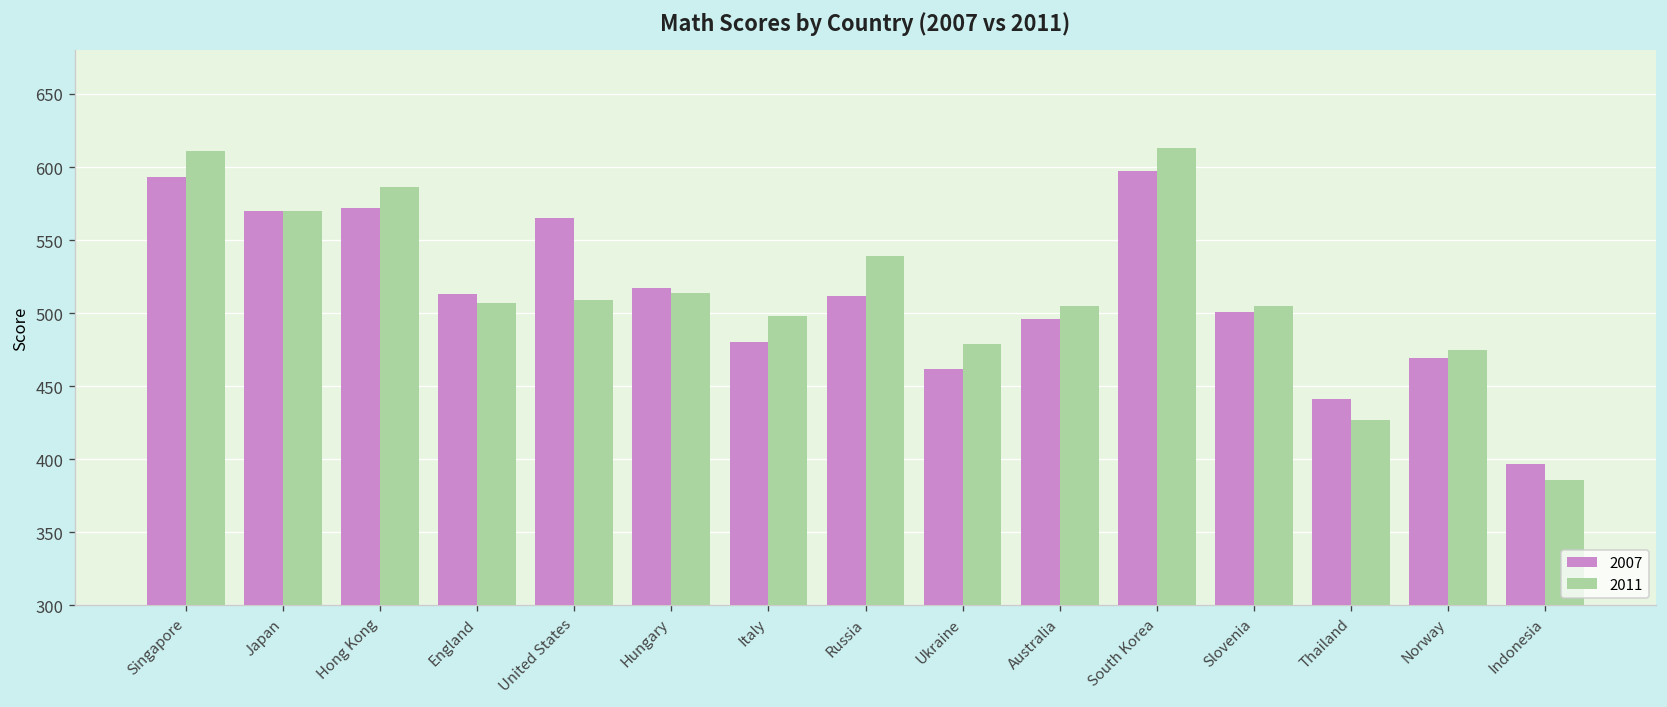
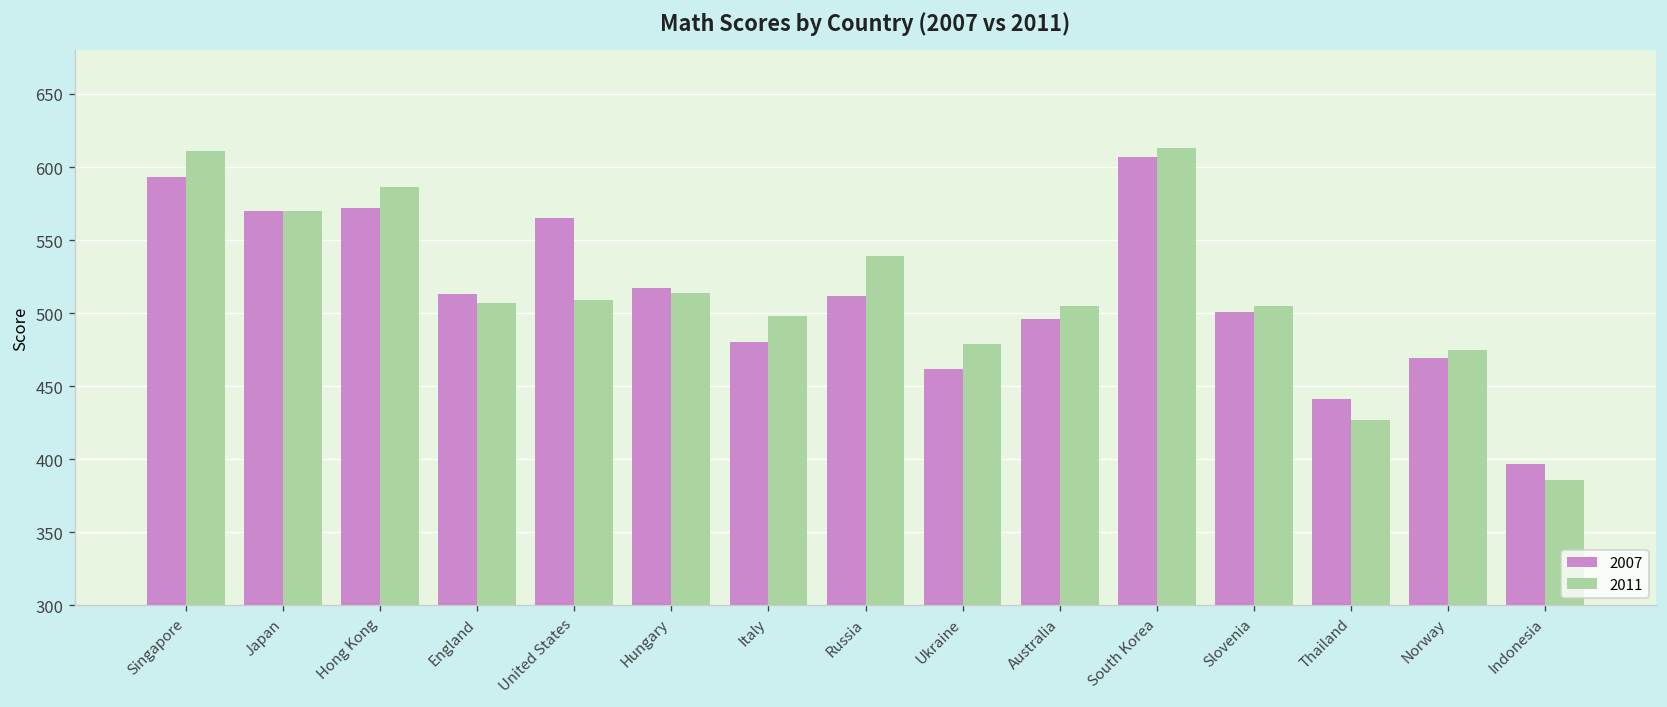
  {
    "2007": {
      "Singapore": 593,
      "Japan": 570,
      "Hong Kong": 572,
      "England": 513,
      "United States": 565,
      "Hungary": 517,
      "Italy": 480,
      "Russia": 512,
      "Ukraine": 462,
      "Australia": 496,
-     "South Korea": 597,
+     "South Korea": 607,
      "Slovenia": 501,
      "Thailand": 441,
      "Norway": 469,
      "Indonesia": 397
    },
    "2011": {
      "Singapore": 611,
      "Japan": 570,
      "Hong Kong": 586,
      "England": 507,
      "United States": 509,
      "Hungary": 514,
      "Italy": 498,
      "Russia": 539,
      "Ukraine": 479,
      "Australia": 505,
      "South Korea": 613,
      "Slovenia": 505,
      "Thailand": 427,
      "Norway": 475,
      "Indonesia": 386
    }
  }
